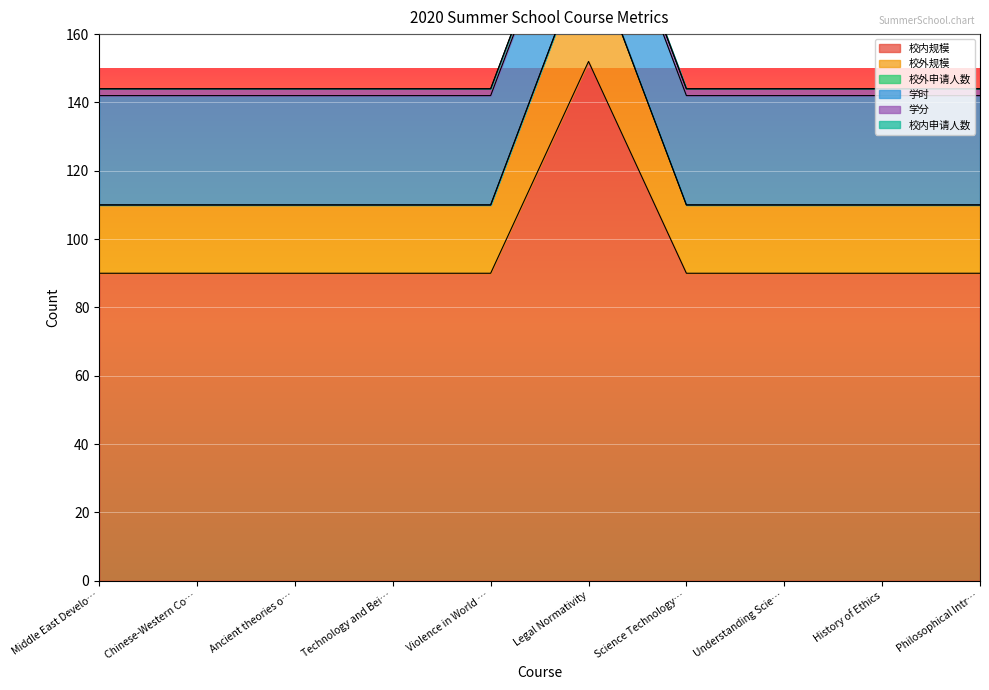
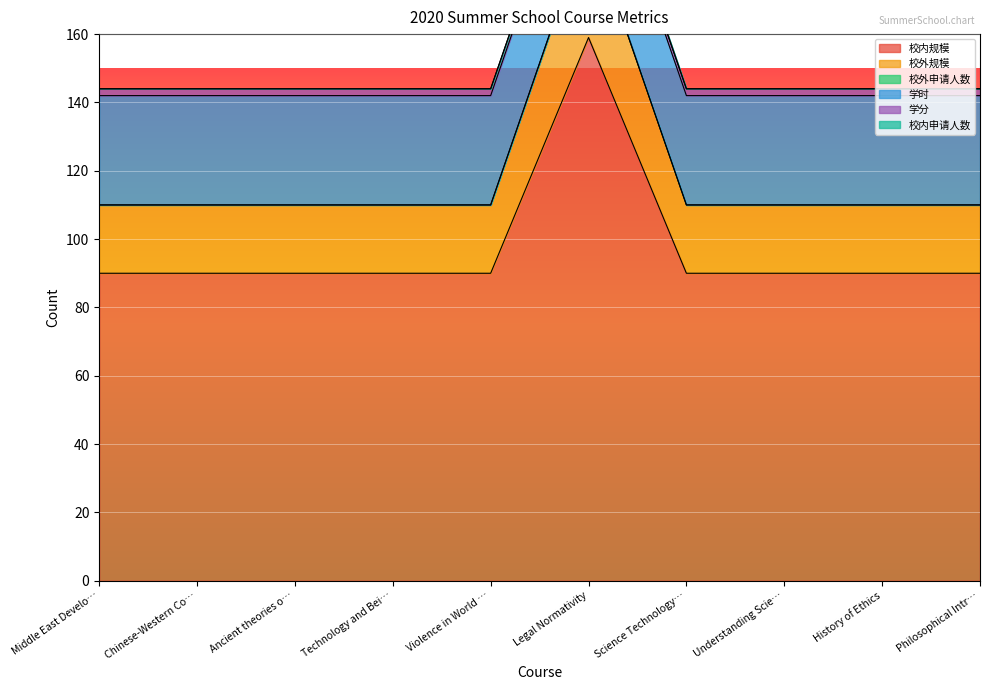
  {
    "校内规模": {
      "Middle East Develo…": 90,
      "Chinese-Western Co…": 90,
      "Ancient theories o…": 90,
      "Technology and Bei…": 90,
      "Violence in World …": 90,
-     "Legal Normativity": 152,
+     "Legal Normativity": 159,
      "Science Technology…": 90,
      "Understanding Scie…": 90,
      "History of Ethics": 90,
      "Philosophical Intr…": 90
    },
    "学时": {
      "Middle East Develo…": 32,
      "Chinese-Western Co…": 32,
      "Ancient theories o…": 32,
      "Technology and Bei…": 32,
      "Violence in World …": 32,
      "Science Technology…": 32,
      "Understanding Scie…": 32,
      "Philosophical Intr…": 32
    }
  }
